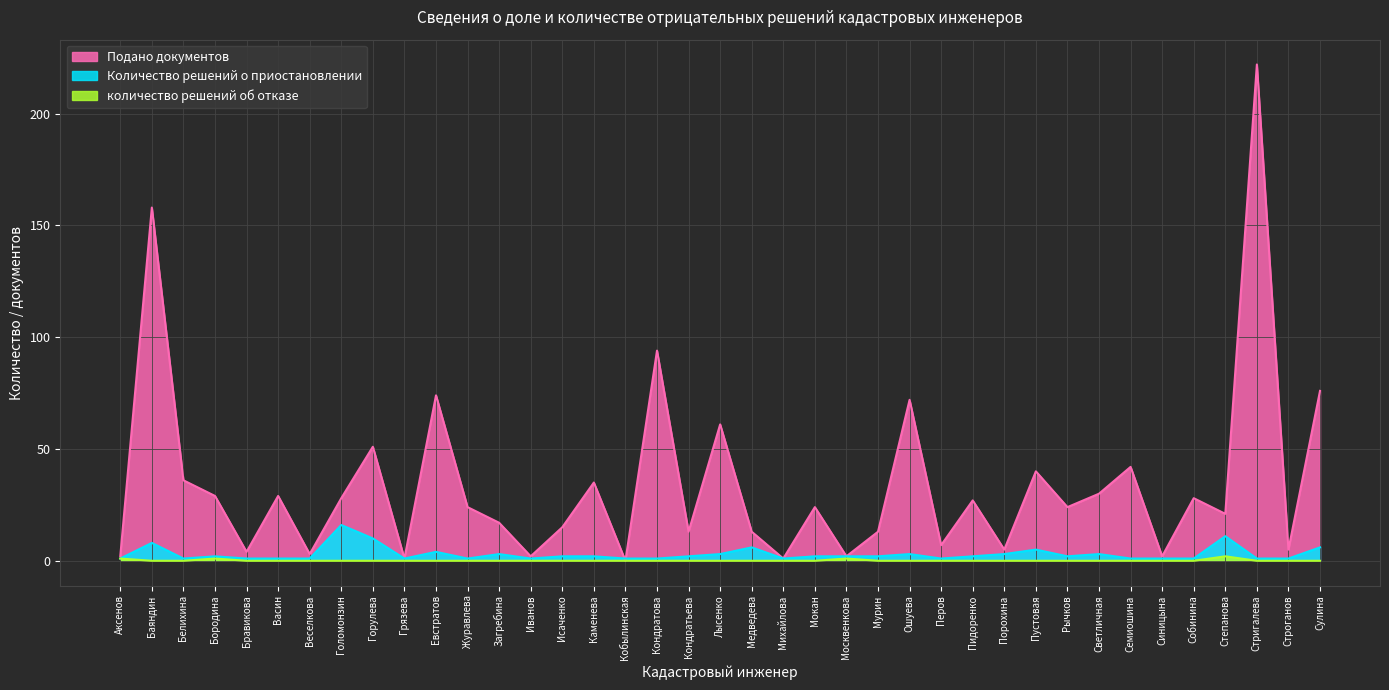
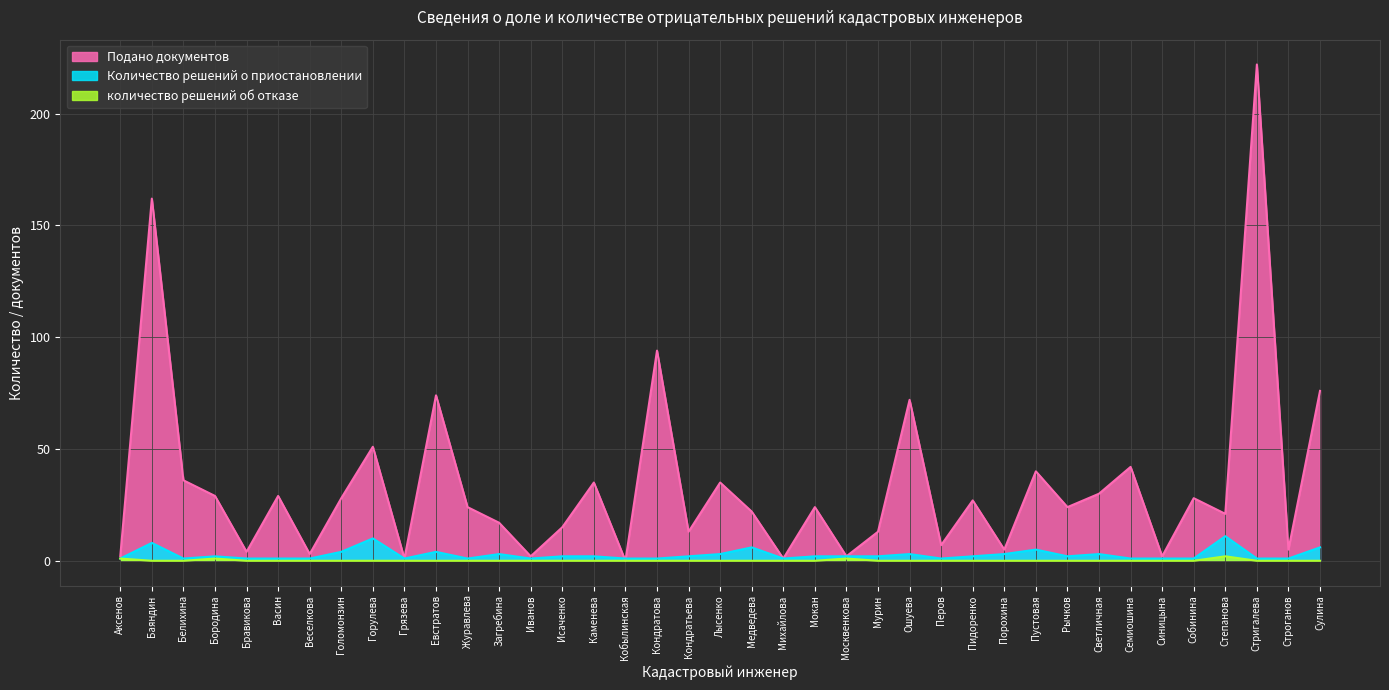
  {
    "Подано документов": {
-     "Баяндин": 158,
+     "Баяндин": 162,
      "Белихина": 36,
      "Бородина": 29,
      "Бравикова": 4,
      "Васин": 29,
      "Веселкова": 3,
      "Голомонзин": 28,
      "Горулева": 51,
      "Евстратов": 74,
      "Журавлева": 24,
      "Загребина": 17,
      "Исаченко": 15,
      "Каменева": 35,
      "Кондратова": 94,
      "Кондратьева": 13,
-     "Лысенко": 61,
-     "Медведева": 13,
+     "Лысенко": 35,
+     "Медведева": 22,
      "Мокан": 24,
      "Мурин": 13,
      "Ошуева": 72,
      "Перов": 7,
      "Пидоренко": 27,
      "Порохина": 5,
      "Пустовая": 40,
      "Рычков": 24,
      "Светличная": 30,
      "Семиошина": 42,
      "Собинина": 28,
      "Степанова": 21,
      "Стригалева": 222,
      "Строганов": 5,
      "Сулина": 76
    },
    "Количество решений о приостановлении": {
      "Баяндин": 8,
-     "Голомонзин": 16,
+     "Голомонзин": 4,
      "Горулева": 10,
      "Евстратов": 4,
      "Загребина": 3,
      "Исаченко": 2,
      "Каменева": 2,
      "Кондратьева": 2,
      "Лысенко": 3,
      "Медведева": 6,
      "Мокан": 2,
      "Мурин": 2,
      "Ошуева": 3,
      "Пидоренко": 2,
      "Порохина": 3,
      "Пустовая": 5,
      "Рычков": 2,
      "Светличная": 3,
      "Степанова": 11,
      "Сулина": 6
    },
    "количество решений об отказе": {
      "Баяндин": 0,
      "Голомонзин": 0,
      "Горулева": 0,
      "Евстратов": 0,
      "Загребина": 0,
      "Исаченко": 0,
      "Каменева": 0,
      "Кондратьева": 0,
      "Лысенко": 0,
      "Медведева": 0,
      "Мокан": 0,
      "Мурин": 0,
      "Ошуева": 0,
      "Пидоренко": 0,
      "Порохина": 0,
      "Пустовая": 0,
      "Рычков": 0,
      "Светличная": 0,
      "Степанова": 2,
      "Сулина": 0
    }
  }
